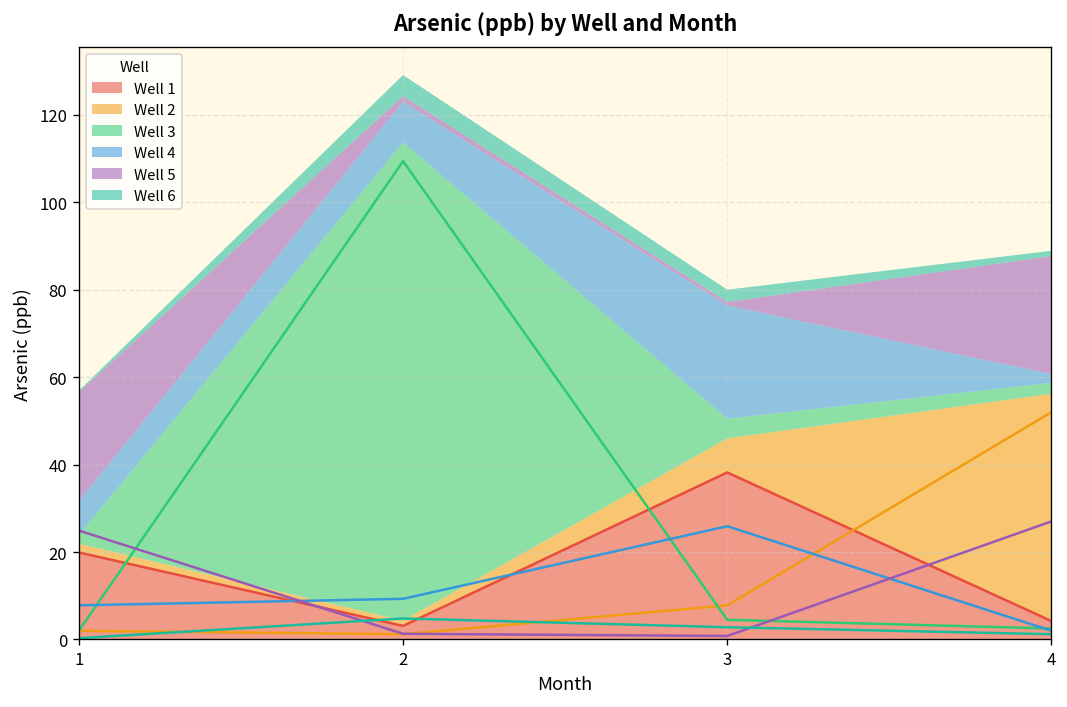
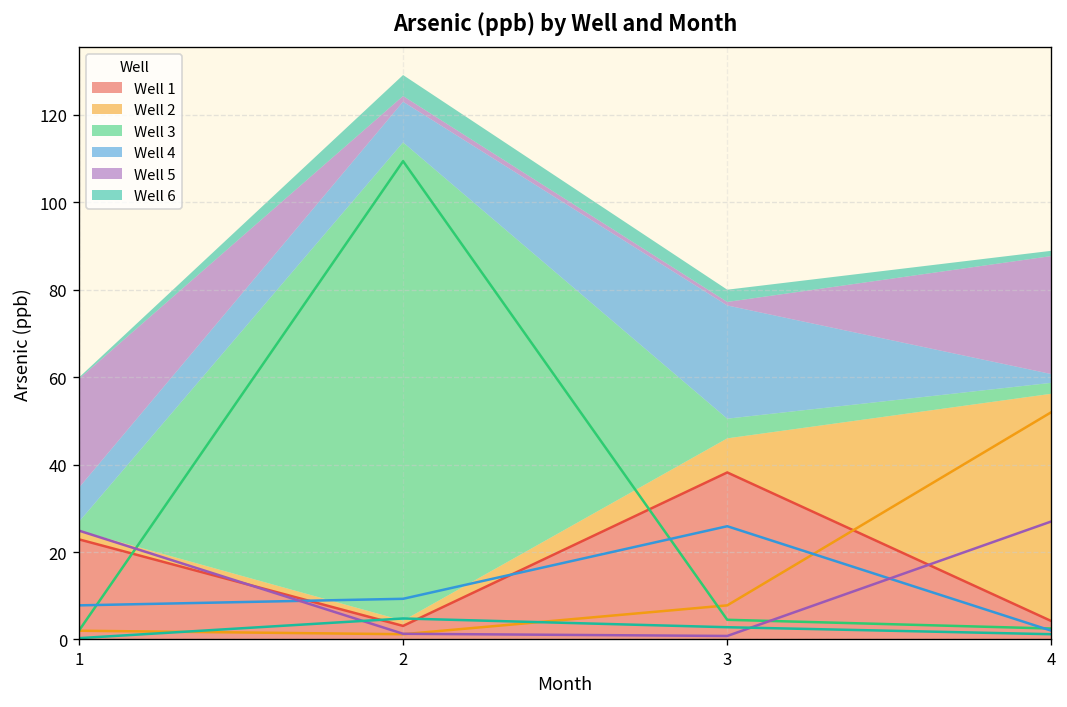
  {
    "Well 1": {
-     "1": 20,
+     "1": 23,
      "2": 3,
      "3": 38,
      "4": 4
    }
  }
